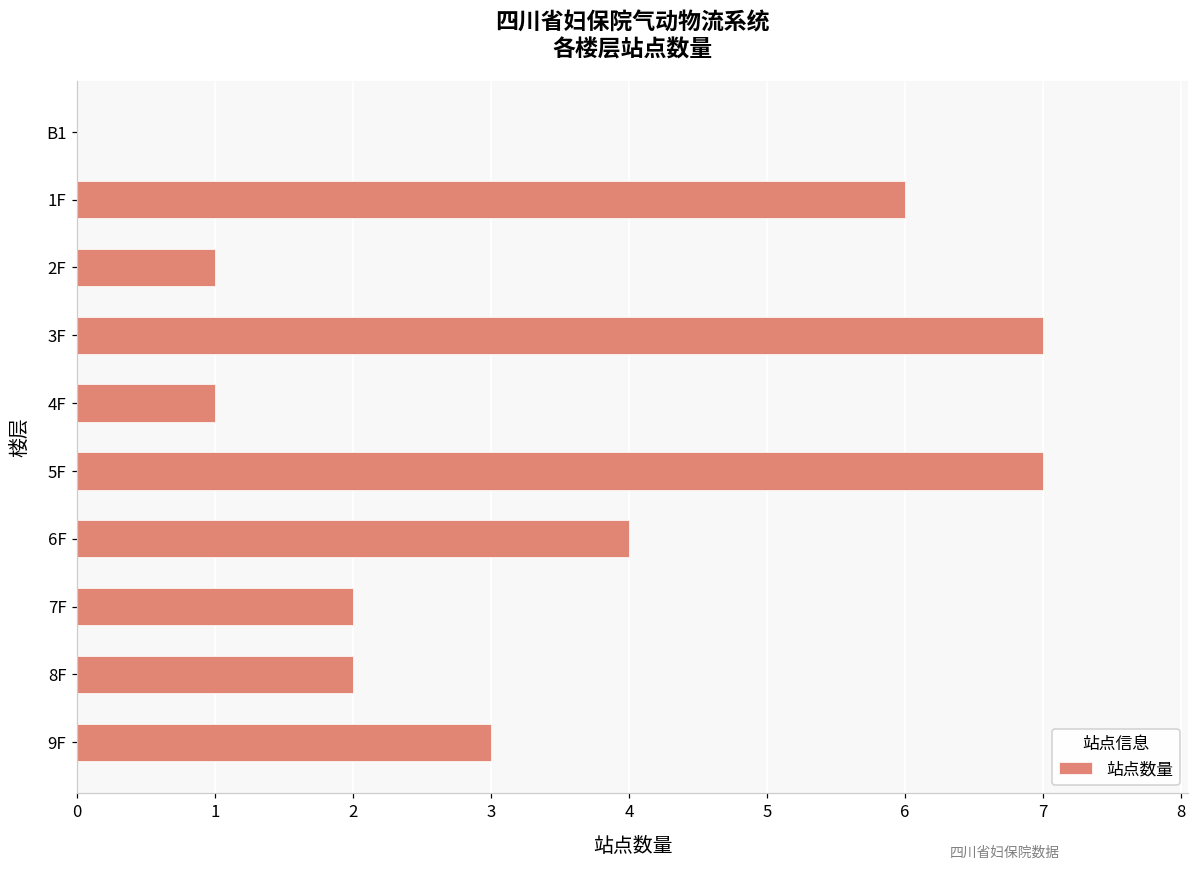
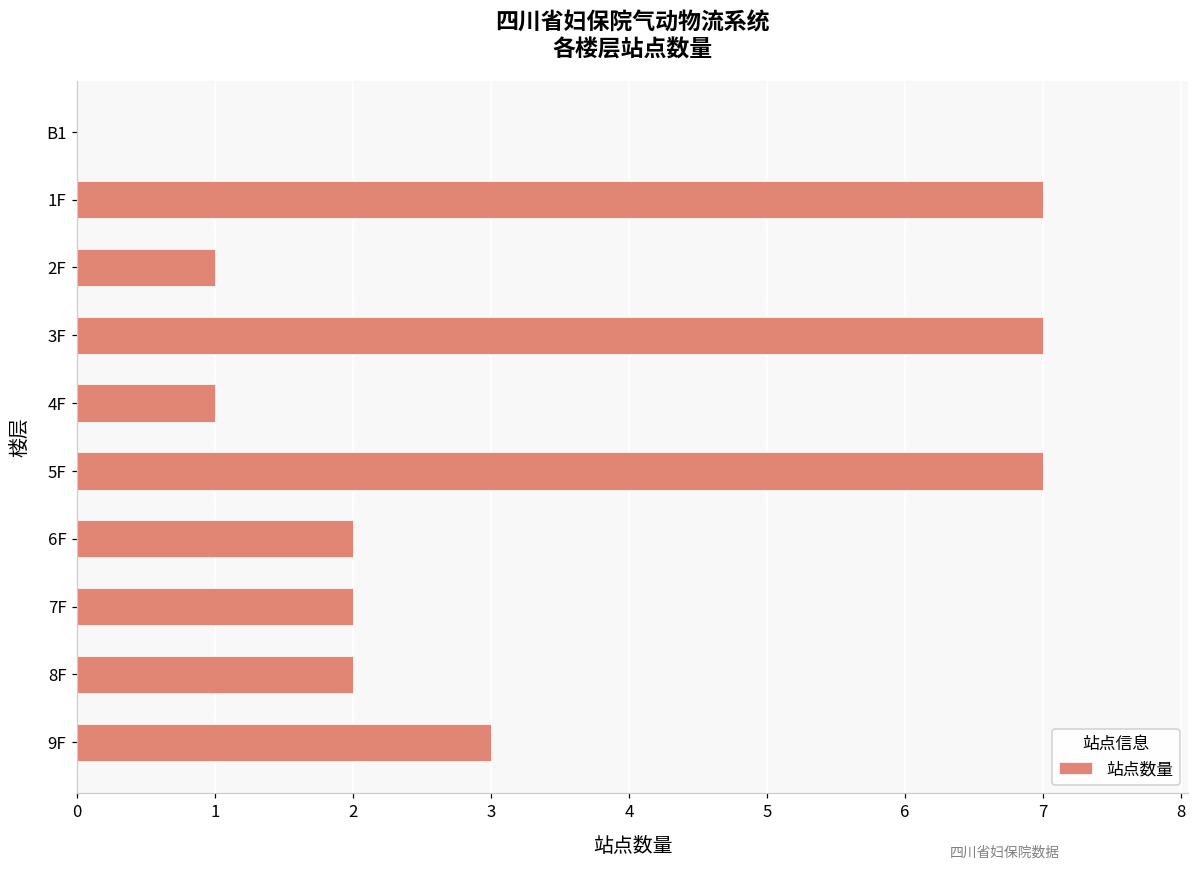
  {
    "B1": 0,
-   "1F": 6,
+   "1F": 7,
    "2F": 1,
    "3F": 7,
    "4F": 1,
    "5F": 7,
-   "6F": 4,
+   "6F": 2,
    "7F": 2,
    "8F": 2,
    "9F": 3
  }
